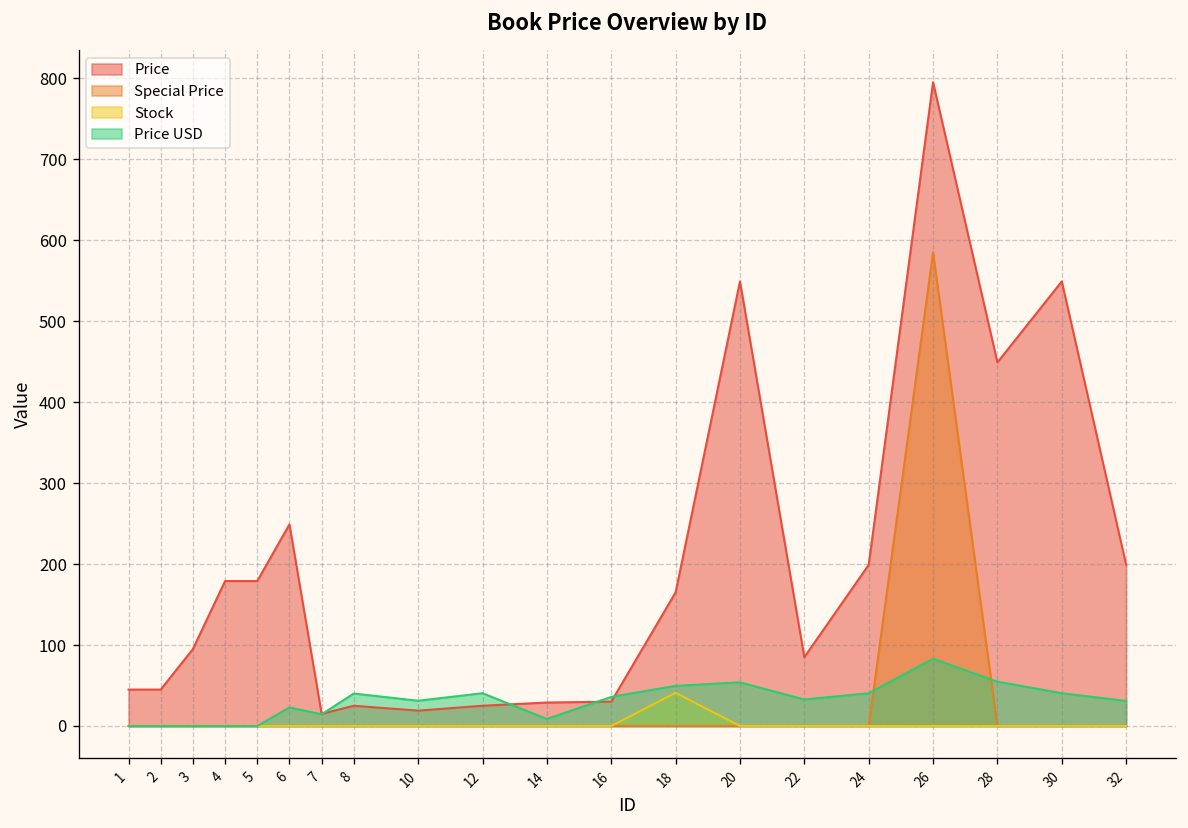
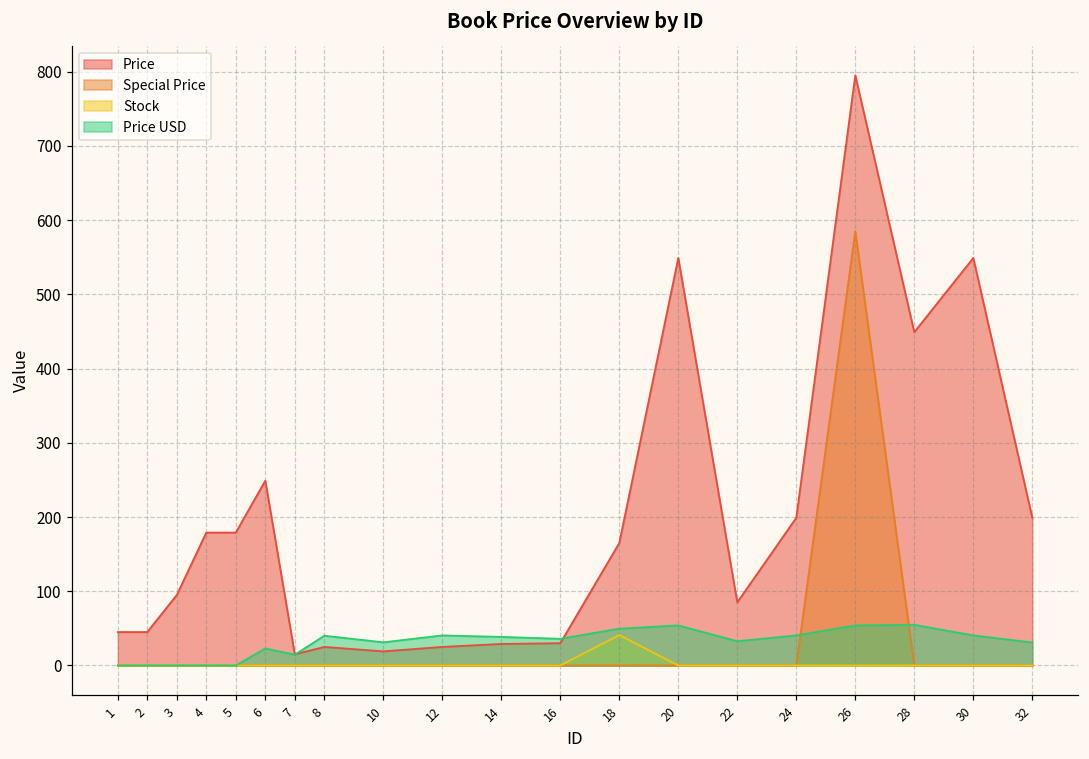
  {
    "Price USD": {
      "6": 20,
      "8": 40,
      "10": 30,
      "12": 40,
-     "14": 10,
+     "14": 40,
      "16": 40,
      "18": 50,
      "20": 50,
      "22": 30,
      "24": 40,
-     "26": 80,
+     "26": 50,
      "28": 50,
      "30": 40,
      "32": 30
    }
  }
